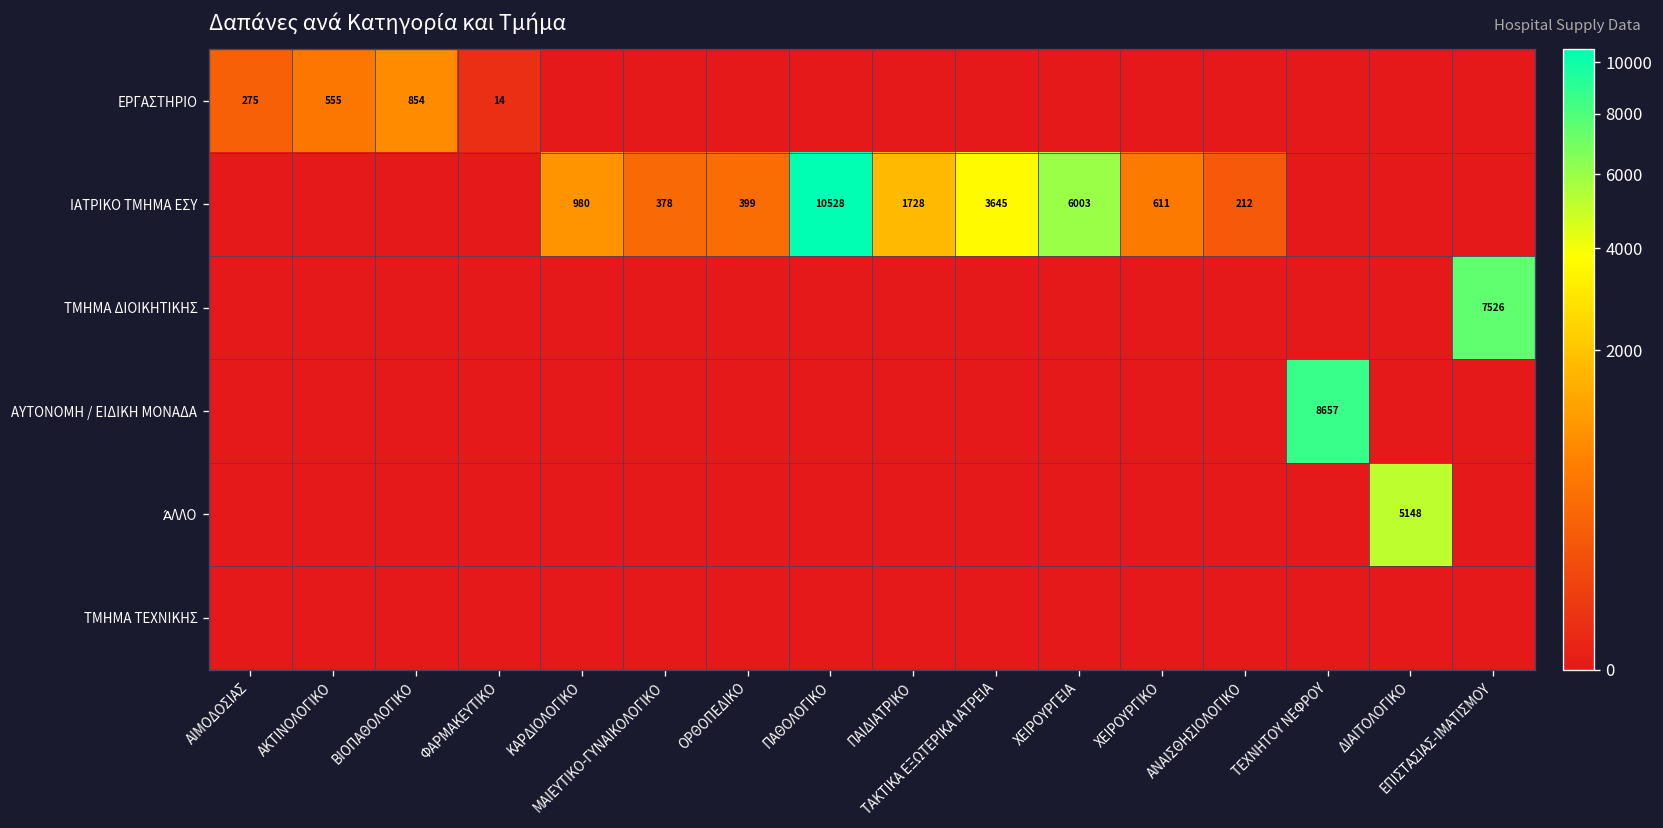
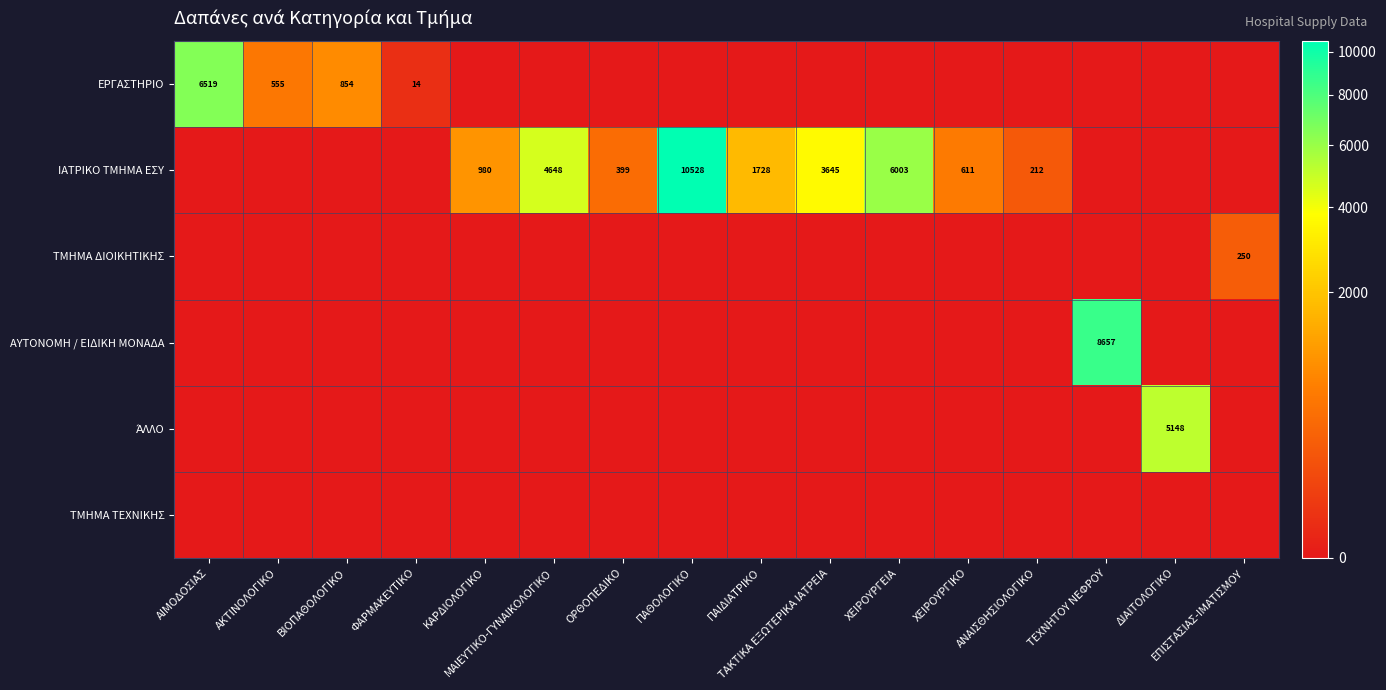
  {
    "ΕΡΓΑΣΤΗΡΙΟ": {
-     "ΑΙΜΟΔΟΣΙΑΣ": 275,
+     "ΑΙΜΟΔΟΣΙΑΣ": 6519,
      "ΑΚΤΙΝΟΛΟΓΙΚΟ": 555,
      "ΒΙΟΠΑΘΟΛΟΓΙΚΟ": 854,
      "ΦΑΡΜΑΚΕΥΤΙΚΟ": 14
    },
    "ΙΑΤΡΙΚΟ ΤΜΗΜΑ ΕΣΥ": {
      "ΚΑΡΔΙΟΛΟΓΙΚΟ": 980,
-     "ΜΑΙΕΥΤΙΚΟ-ΓΥΝΑΙΚΟΛΟΓΙΚΟ": 378,
+     "ΜΑΙΕΥΤΙΚΟ-ΓΥΝΑΙΚΟΛΟΓΙΚΟ": 4648,
      "ΟΡΘΟΠΕΔΙΚΟ": 399,
      "ΠΑΘΟΛΟΓΙΚΟ": 10528,
      "ΠΑΙΔΙΑΤΡΙΚΟ": 1728,
      "ΤΑΚΤΙΚΑ ΕΞΩΤΕΡΙΚΑ ΙΑΤΡΕΙΑ": 3645,
      "ΧΕΙΡΟΥΡΓΕΙΑ": 6003,
      "ΧΕΙΡΟΥΡΓΙΚΟ": 611,
      "ΑΝΑΙΣΘΗΣΙΟΛΟΓΙΚΟ": 212
    },
    "ΤΜΗΜΑ ΔΙΟΙΚΗΤΙΚΗΣ": {
-     "ΕΠΙΣΤΑΣΙΑΣ-ΙΜΑΤΙΣΜΟΥ": 7526
+     "ΕΠΙΣΤΑΣΙΑΣ-ΙΜΑΤΙΣΜΟΥ": 250
    },
    "ΑΥΤΟΝΟΜΗ / ΕΙΔΙΚΗ ΜΟΝΑΔΑ": {
      "ΤΕΧΝΗΤΟΥ ΝΕΦΡΟΥ": 8657
    },
    "ΆΛΛΟ": {
      "ΔΙΑΙΤΟΛΟΓΙΚΟ": 5148
    }
  }
